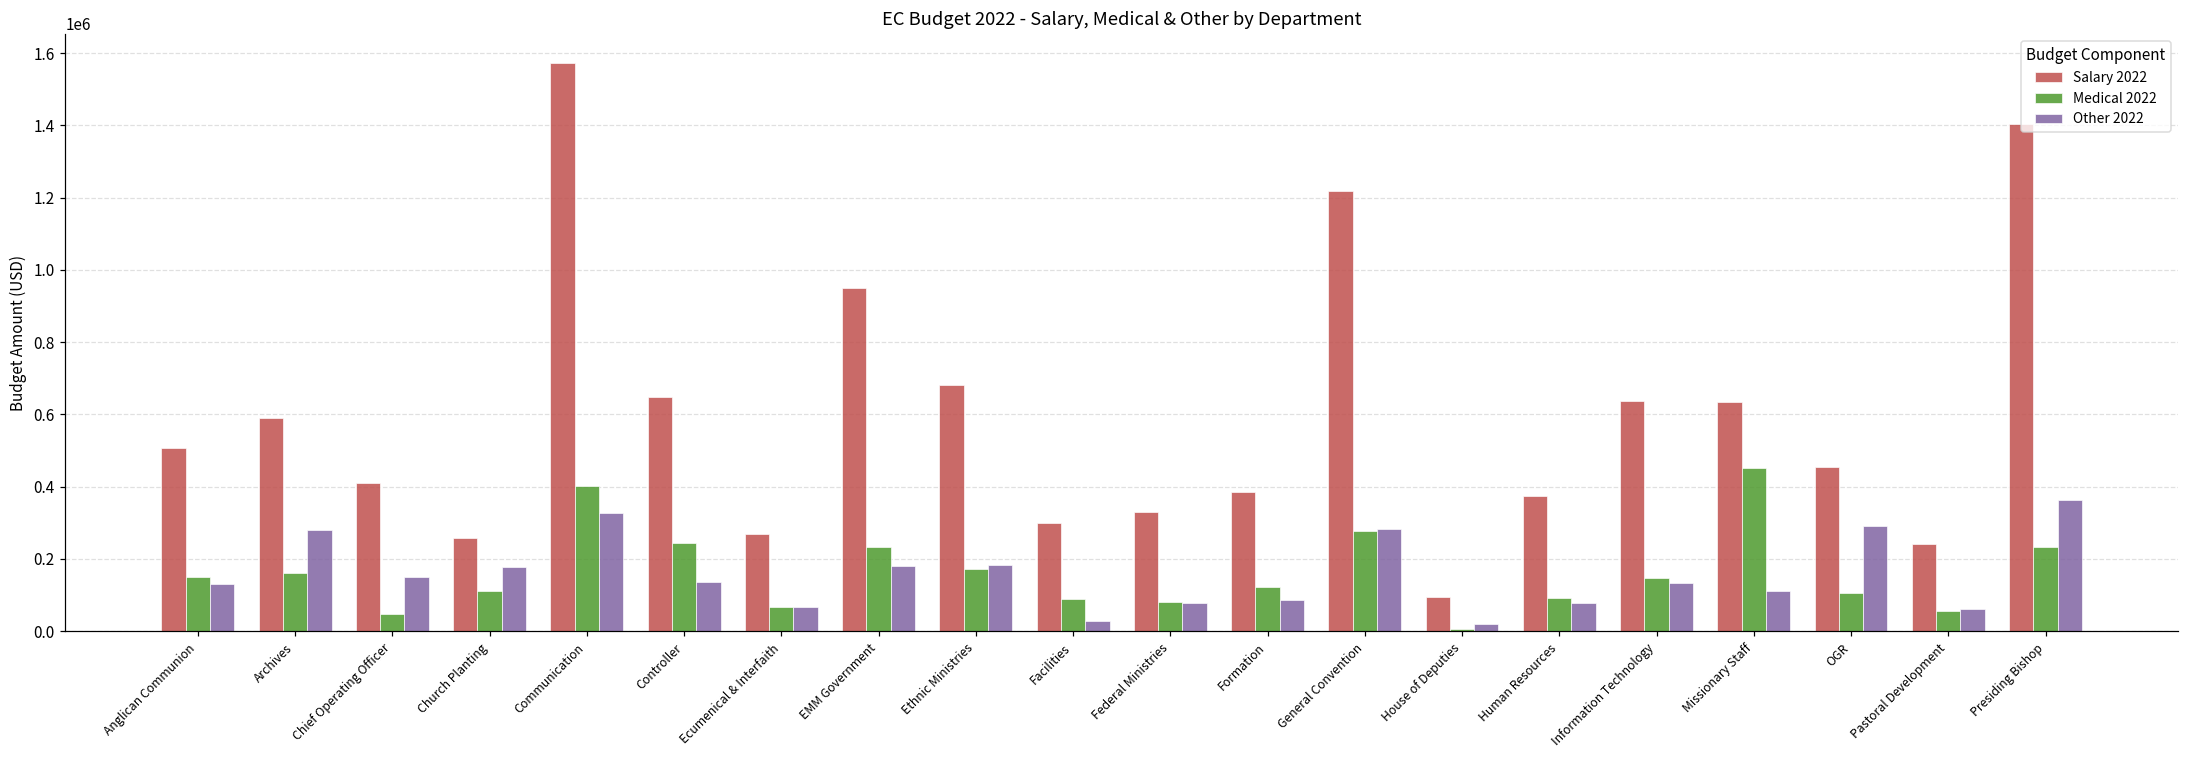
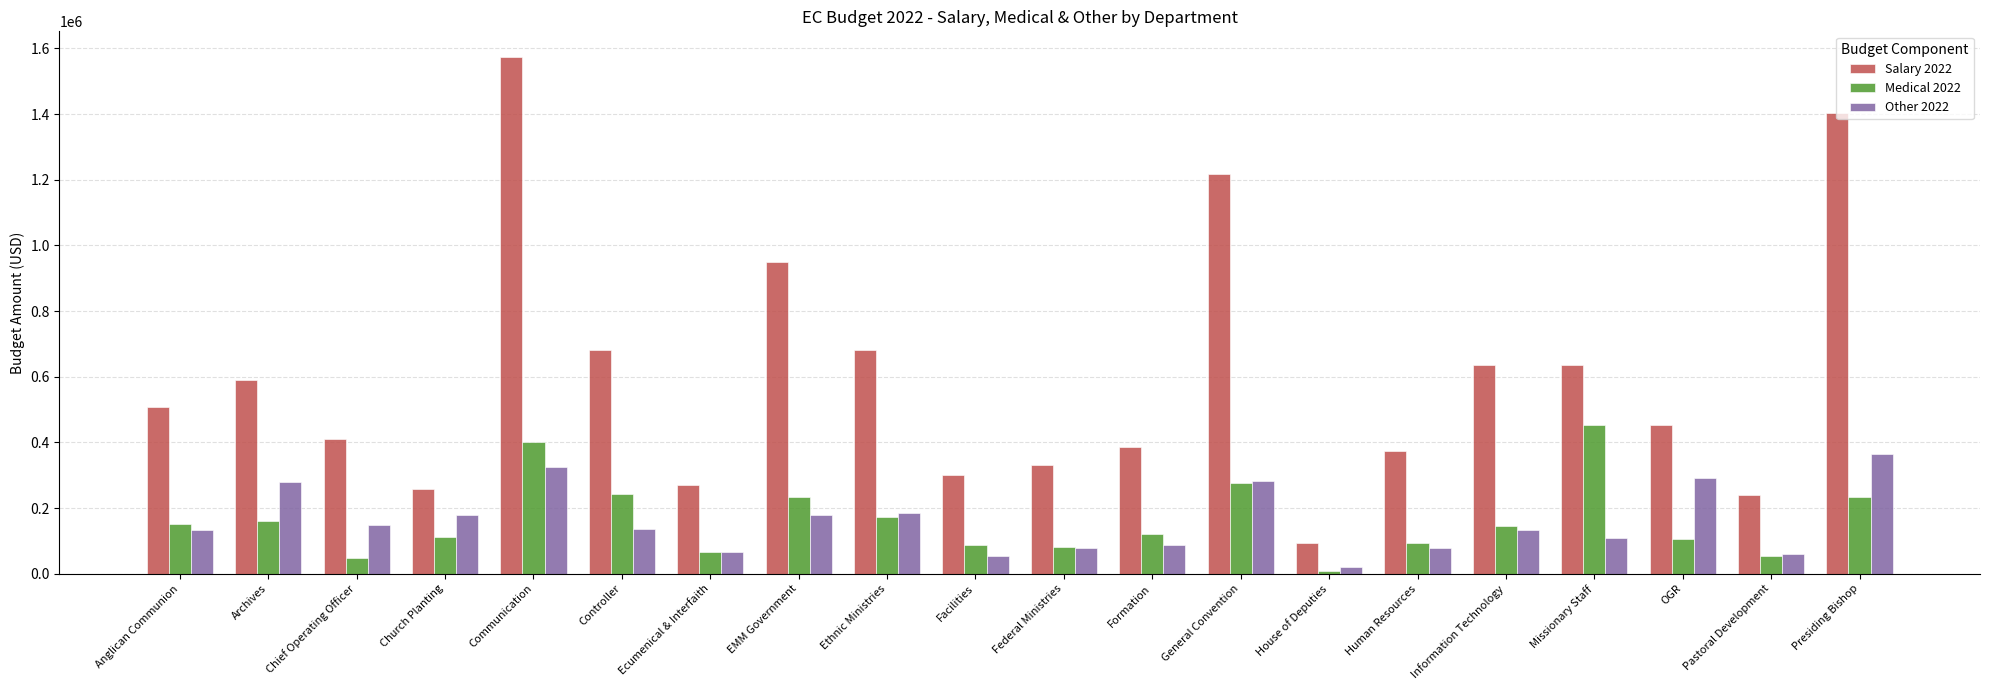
  {
    "Salary 2022": {
      "Anglican Communion": 510000,
      "Archives": 590000,
      "Chief Operating Officer": 410000,
      "Church Planting": 260000,
      "Communication": 1570000,
-     "Controller": 650000,
+     "Controller": 680000,
      "Ecumenical & Interfaith": 270000,
      "EMM Government": 950000,
      "Ethnic Ministries": 680000,
      "Facilities": 300000,
      "Federal Ministries": 330000,
      "Formation": 390000,
      "General Convention": 1220000,
      "House of Deputies": 100000,
      "Human Resources": 370000,
      "Information Technology": 640000,
      "Missionary Staff": 640000,
      "OGR": 450000,
      "Pastoral Development": 240000
    },
    "Medical 2022": {
      "Anglican Communion": 150000,
      "Archives": 160000,
      "Chief Operating Officer": 50000,
      "Church Planting": 110000,
      "Communication": 400000,
      "Controller": 240000,
      "Ecumenical & Interfaith": 70000,
      "EMM Government": 230000,
      "Ethnic Ministries": 170000,
      "Facilities": 90000,
      "Federal Ministries": 80000,
      "Formation": 120000,
      "General Convention": 280000,
      "Human Resources": 90000,
      "Information Technology": 150000,
      "Missionary Staff": 450000,
      "OGR": 110000,
      "Pastoral Development": 60000,
      "Presiding Bishop": 230000
    },
    "Other 2022": {
      "Anglican Communion": 130000,
      "Archives": 280000,
      "Chief Operating Officer": 150000,
      "Church Planting": 180000,
      "Communication": 330000,
      "Controller": 140000,
      "Ecumenical & Interfaith": 70000,
      "EMM Government": 180000,
      "Ethnic Ministries": 180000,
-     "Facilities": 30000,
+     "Facilities": 60000,
      "Federal Ministries": 80000,
      "Formation": 90000,
      "General Convention": 280000,
      "House of Deputies": 20000,
      "Human Resources": 80000,
      "Information Technology": 130000,
      "Missionary Staff": 110000,
      "OGR": 290000,
      "Pastoral Development": 60000,
      "Presiding Bishop": 360000
    }
  }
